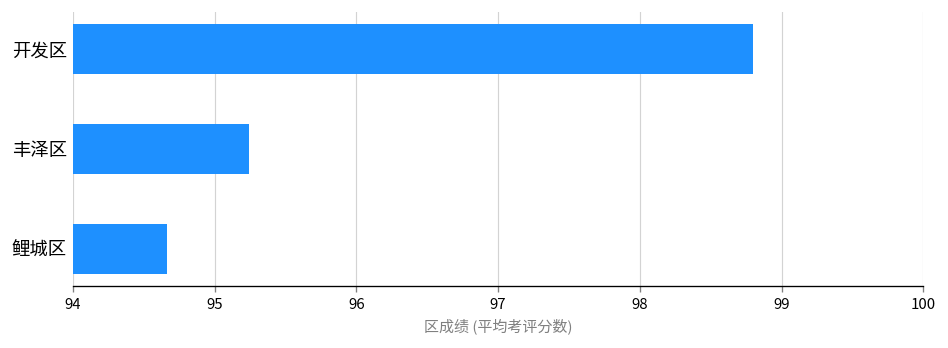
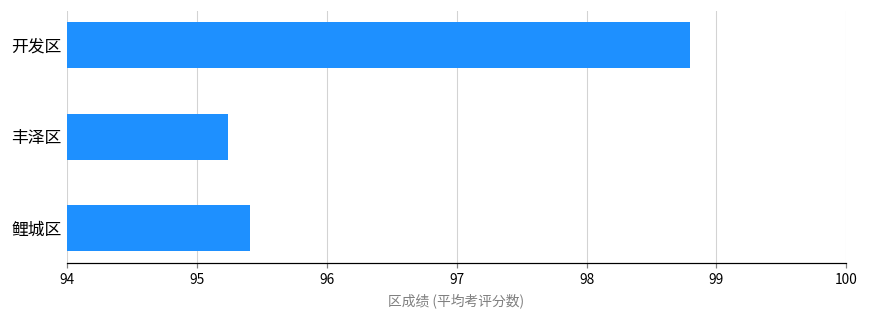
  {
    "开发区": 98.80,
    "丰泽区": 95.24,
-   "鲤城区": 94.67
+   "鲤城区": 95.41
  }
